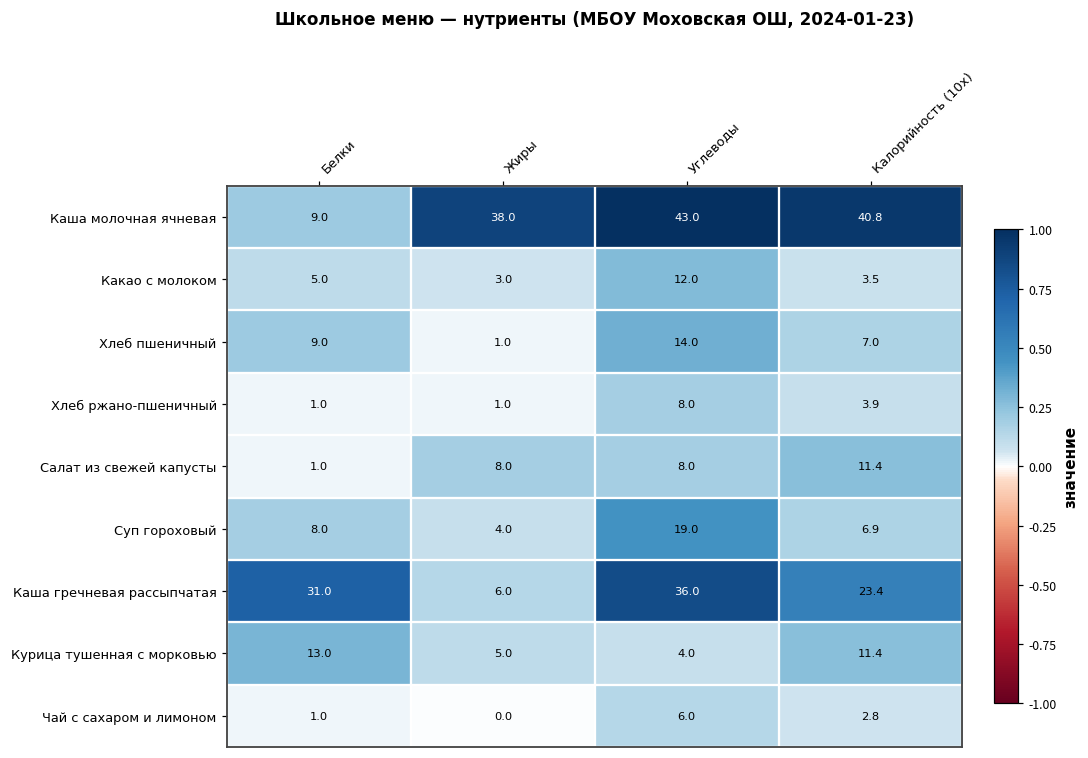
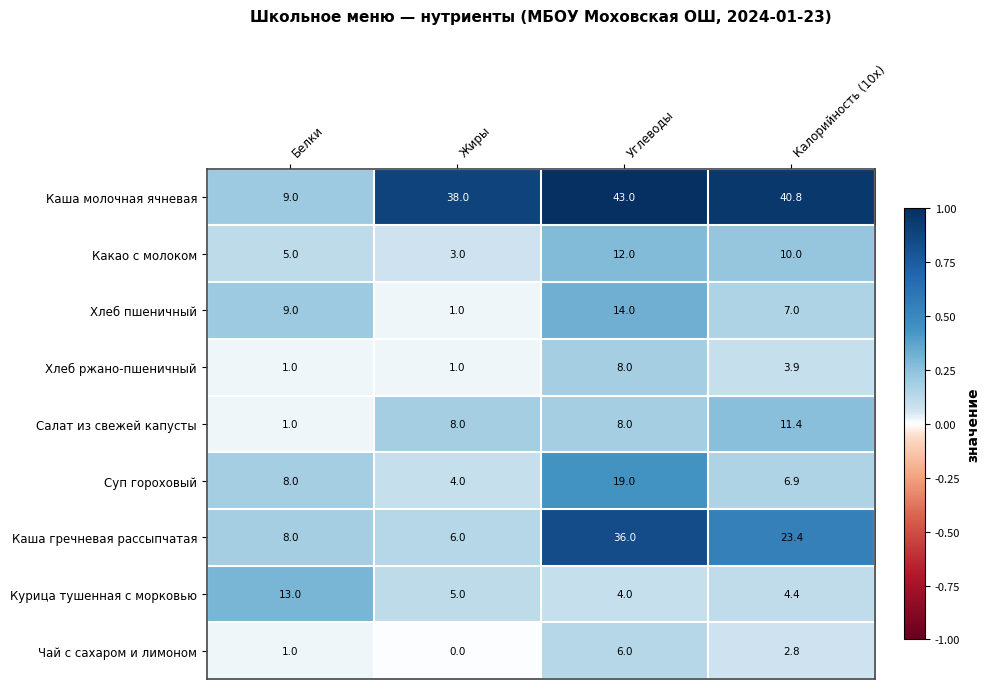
  {
    "Каша молочная ячневая": {
      "Белки": 9.0,
      "Жиры": 38.0,
      "Углеводы": 43.0,
      "Калорийность (10х)": 40.8
    },
    "Какао с молоком": {
      "Белки": 5.0,
      "Жиры": 3.0,
      "Углеводы": 12.0,
-     "Калорийность (10х)": 3.5
+     "Калорийность (10х)": 10.0
    },
    "Хлеб пшеничный": {
      "Белки": 9.0,
      "Жиры": 1.0,
      "Углеводы": 14.0,
      "Калорийность (10х)": 7.0
    },
    "Хлеб ржано-пшеничный": {
      "Белки": 1.0,
      "Жиры": 1.0,
      "Углеводы": 8.0,
      "Калорийность (10х)": 3.9
    },
    "Салат из свежей капусты": {
      "Белки": 1.0,
      "Жиры": 8.0,
      "Углеводы": 8.0,
      "Калорийность (10х)": 11.4
    },
    "Суп гороховый": {
      "Белки": 8.0,
      "Жиры": 4.0,
      "Углеводы": 19.0,
      "Калорийность (10х)": 6.9
    },
    "Каша гречневая рассыпчатая": {
-     "Белки": 31.0,
+     "Белки": 8.0,
      "Жиры": 6.0,
      "Углеводы": 36.0,
      "Калорийность (10х)": 23.4
    },
    "Курица тушенная с морковью": {
      "Белки": 13.0,
      "Жиры": 5.0,
      "Углеводы": 4.0,
-     "Калорийность (10х)": 11.4
+     "Калорийность (10х)": 4.4
    },
    "Чай с сахаром и лимоном": {
      "Белки": 1.0,
      "Жиры": 0.0,
      "Углеводы": 6.0,
      "Калорийность (10х)": 2.8
    }
  }
